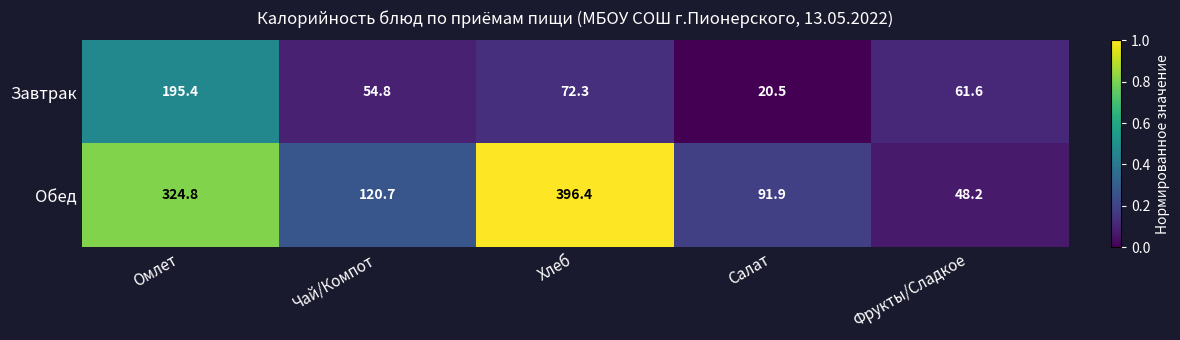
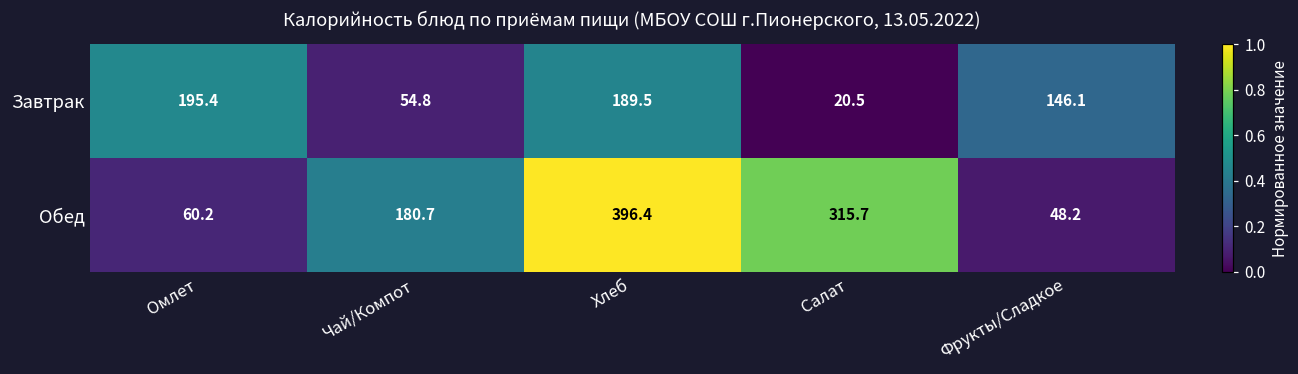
  {
    "Завтрак": {
      "Омлет": 195.4,
      "Чай/Компот": 54.8,
-     "Хлеб": 72.3,
+     "Хлеб": 189.5,
      "Салат": 20.5,
-     "Фрукты/Сладкое": 61.6
+     "Фрукты/Сладкое": 146.1
    },
    "Обед": {
-     "Омлет": 324.8,
-     "Чай/Компот": 120.7,
+     "Омлет": 60.2,
+     "Чай/Компот": 180.7,
      "Хлеб": 396.4,
-     "Салат": 91.9,
+     "Салат": 315.7,
      "Фрукты/Сладкое": 48.2
    }
  }
